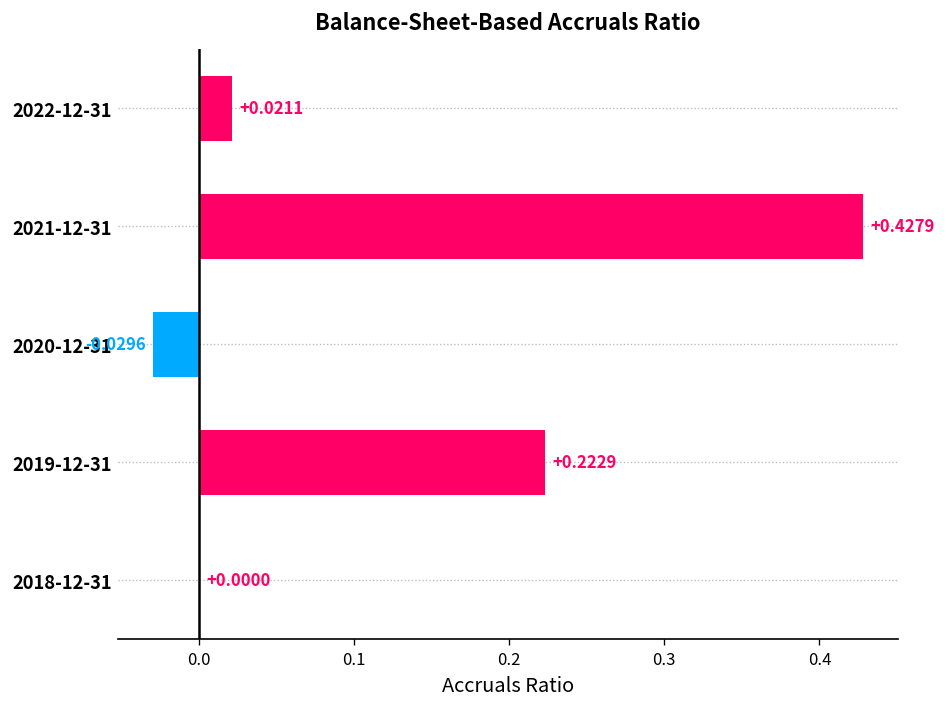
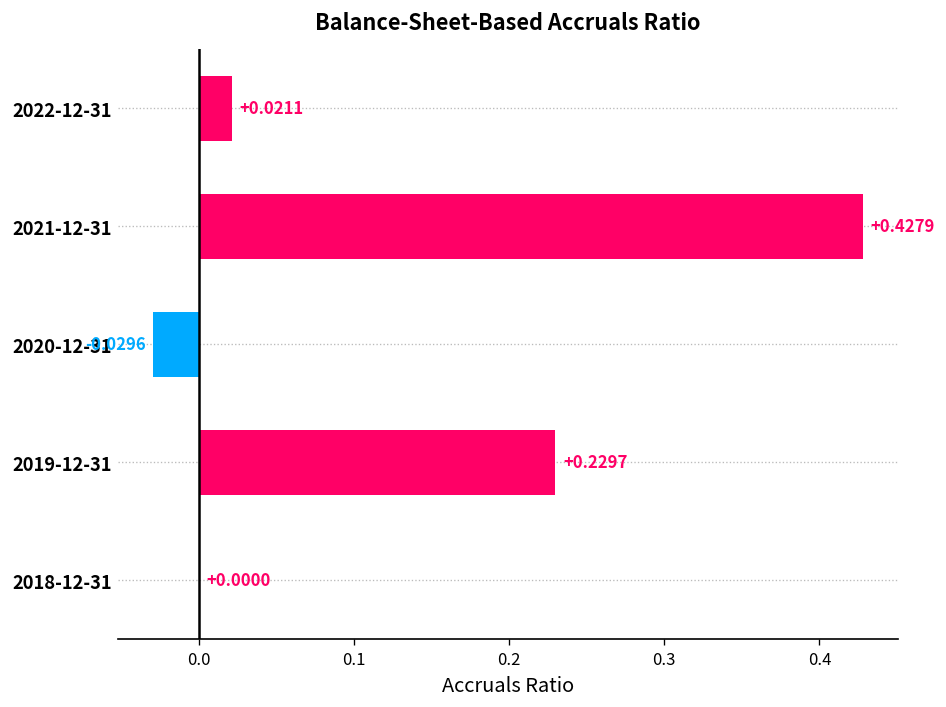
  {
    "2022-12-31": "+0.0211",
    "2021-12-31": "+0.4279",
    "2020-12-31": "-0.0296",
-   "2019-12-31": "+0.2229",
+   "2019-12-31": "+0.2297",
    "2018-12-31": "+0.0000"
  }
